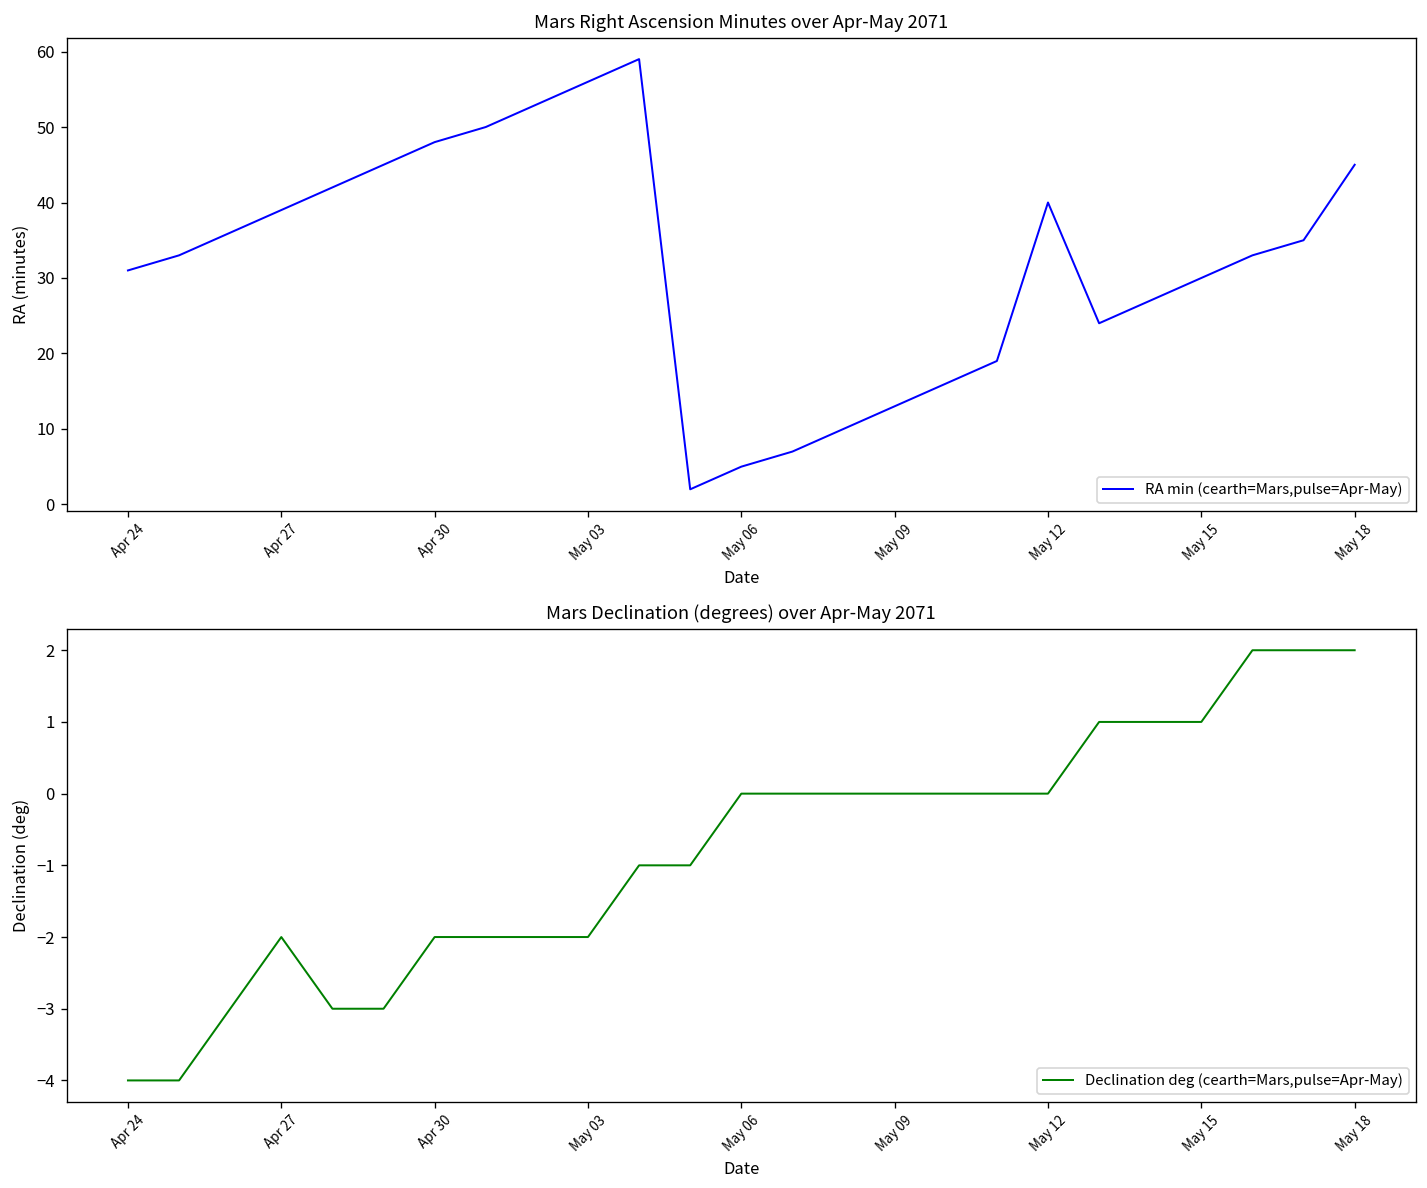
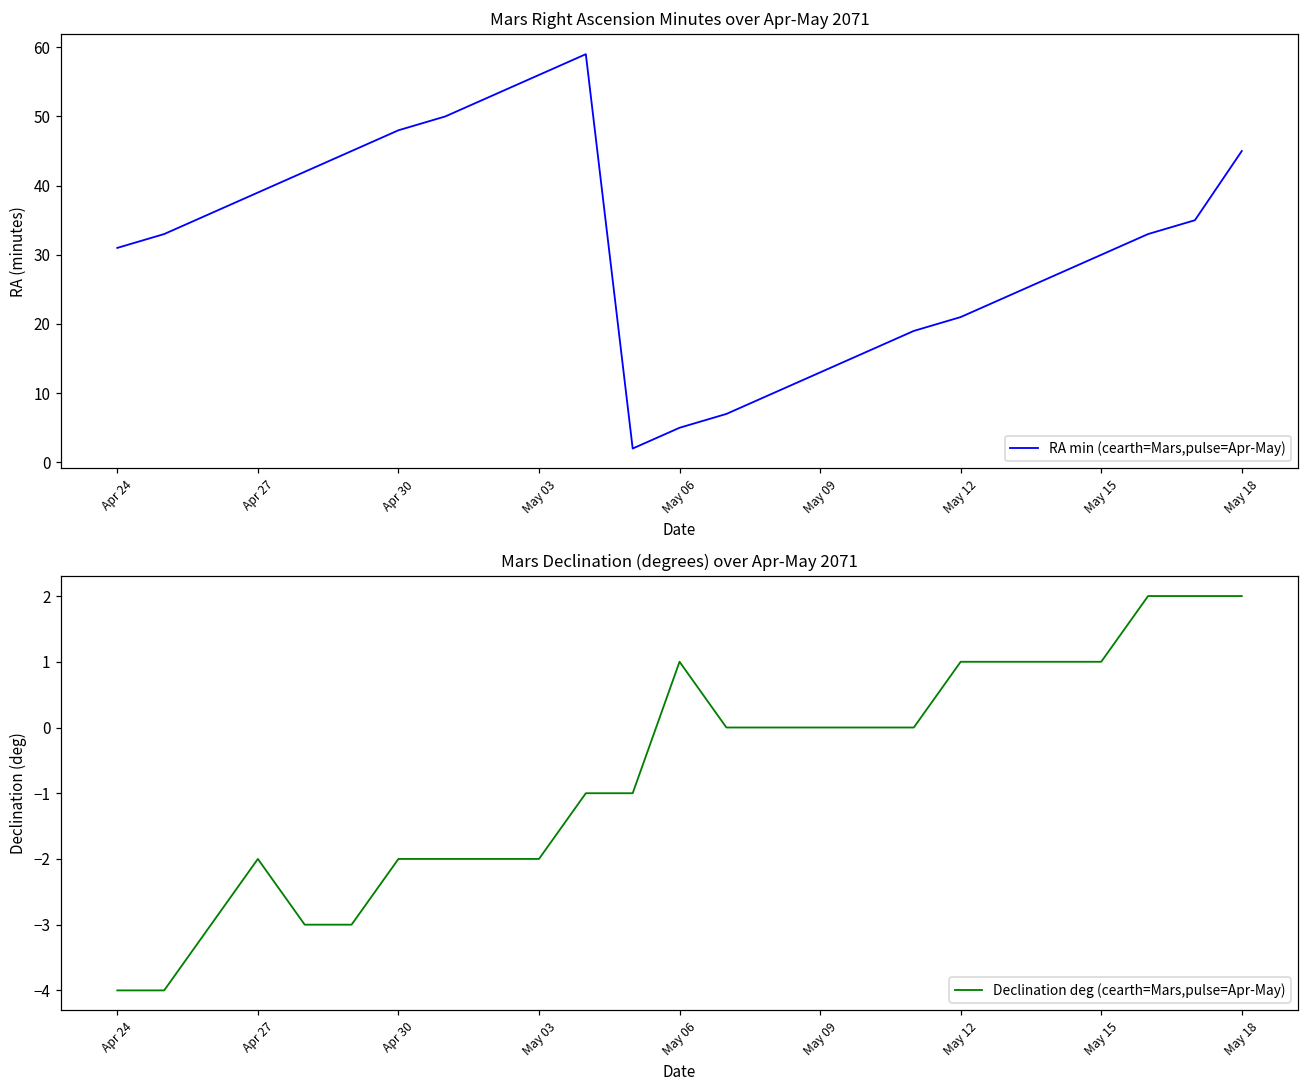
  {
    "Mars Right Ascension Minutes over Apr-May 2071": {
      "Apr 24": 31,
      "Apr 27": 39,
      "Apr 30": 48,
      "May 03": 56,
      "May 06": 5,
      "May 09": 13,
-     "May 12": 40,
+     "May 12": 21,
      "May 15": 30,
      "May 18": 45
    },
    "Mars Declination (degrees) over Apr-May 2071": {
      "Apr 24": -4,
      "Apr 27": -2,
      "Apr 30": -2,
      "May 03": -2,
-     "May 06": 0,
+     "May 06": 1,
      "May 09": 0,
-     "May 12": 0,
+     "May 12": 1,
      "May 15": 1,
      "May 18": 2
    }
  }
